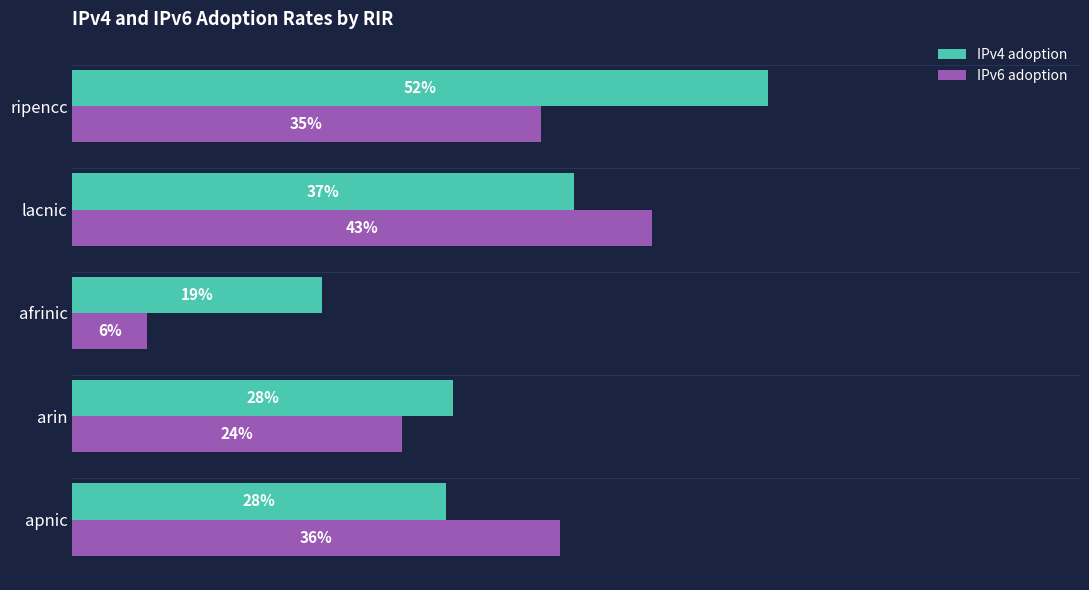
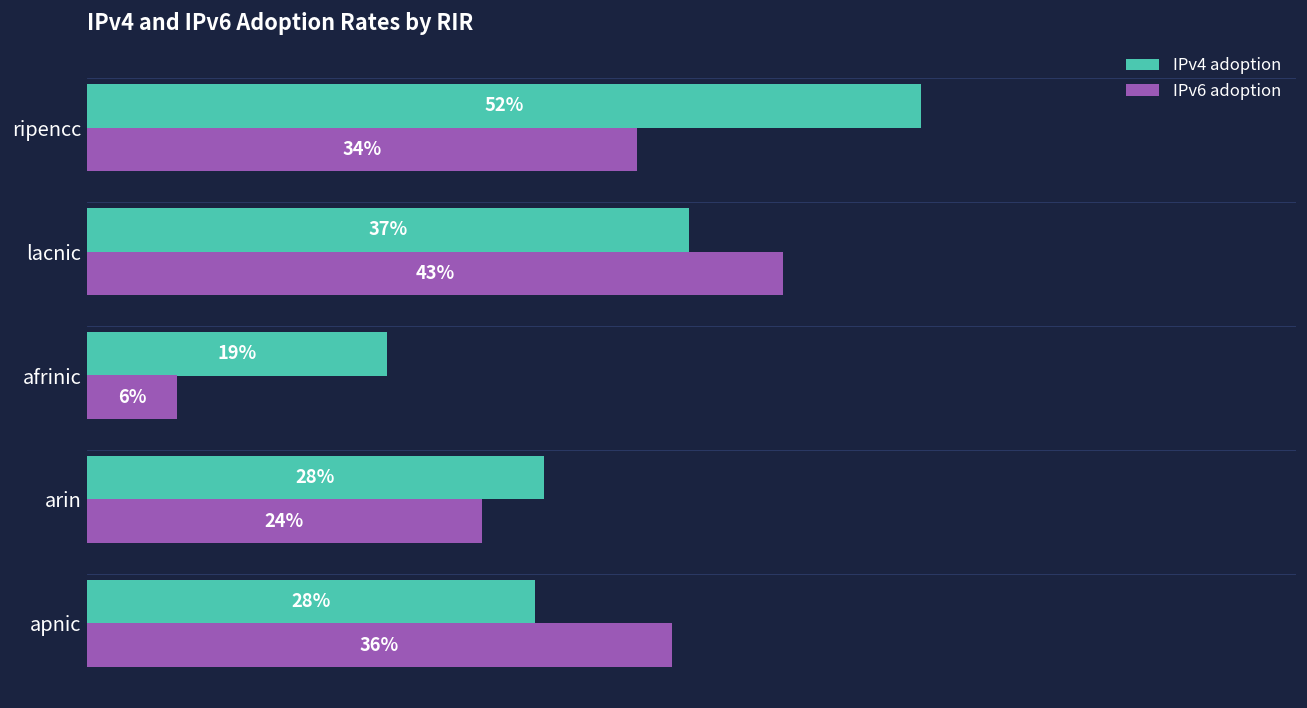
  {
    "IPv4 adoption": {
      "ripencc": "52%",
      "lacnic": "37%",
      "afrinic": "19%",
      "arin": "28%",
      "apnic": "28%"
    },
    "IPv6 adoption": {
-     "ripencc": "35%",
+     "ripencc": "34%",
      "lacnic": "43%",
      "afrinic": "6%",
      "arin": "24%",
      "apnic": "36%"
    }
  }
